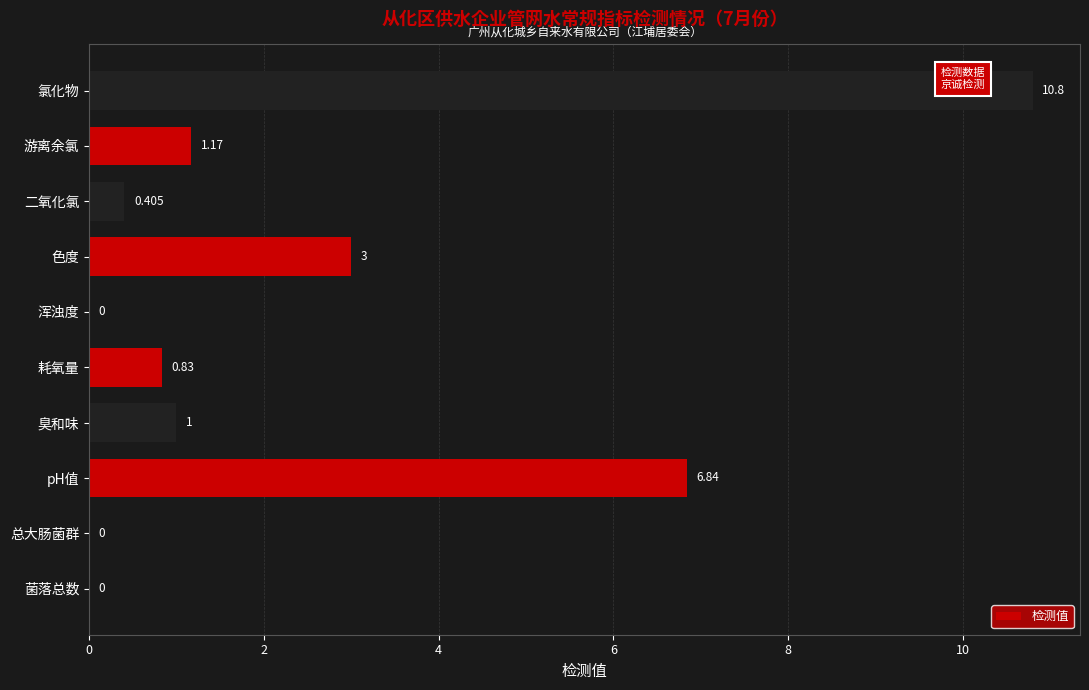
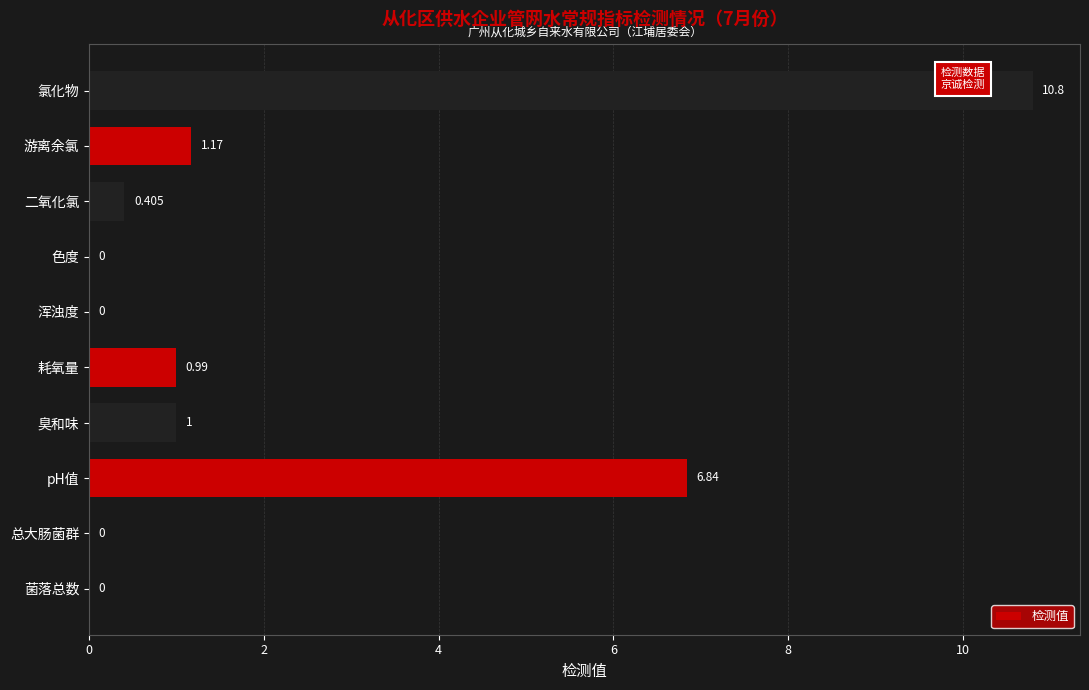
  {
    "氯化物": 10.8,
    "游离余氯": 1.17,
    "二氧化氯": 0.405,
-   "色度": 3,
+   "色度": 0,
    "浑浊度": 0,
-   "耗氧量": 0.83,
+   "耗氧量": 0.99,
    "臭和味": 1,
    "pH值": 6.84,
    "总大肠菌群": 0,
    "菌落总数": 0
  }
